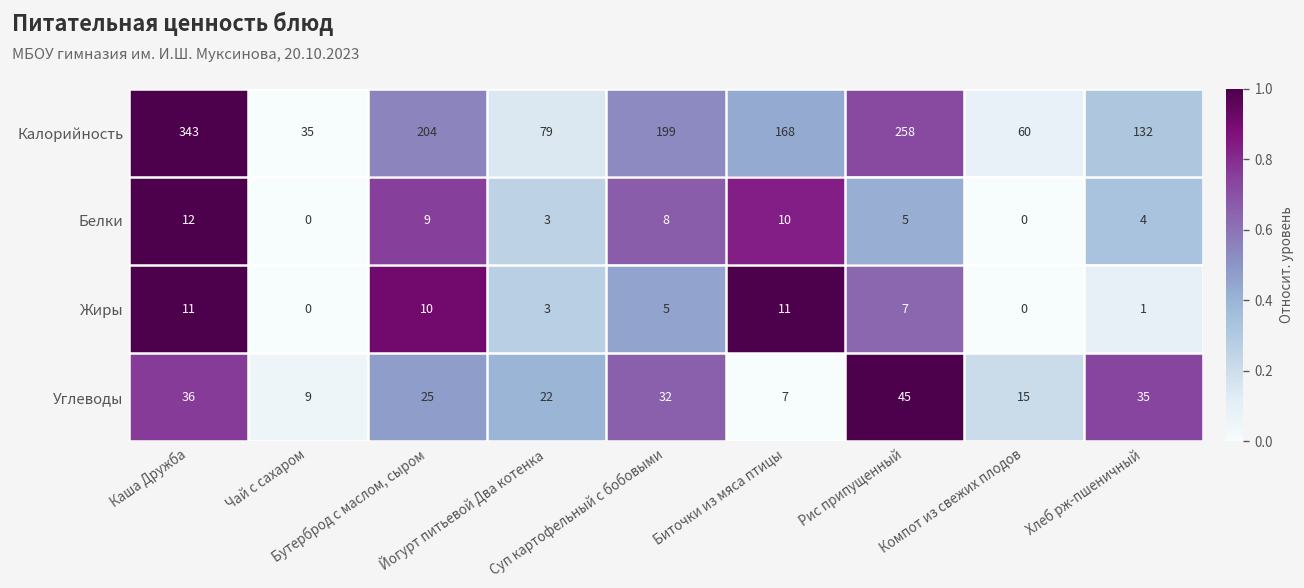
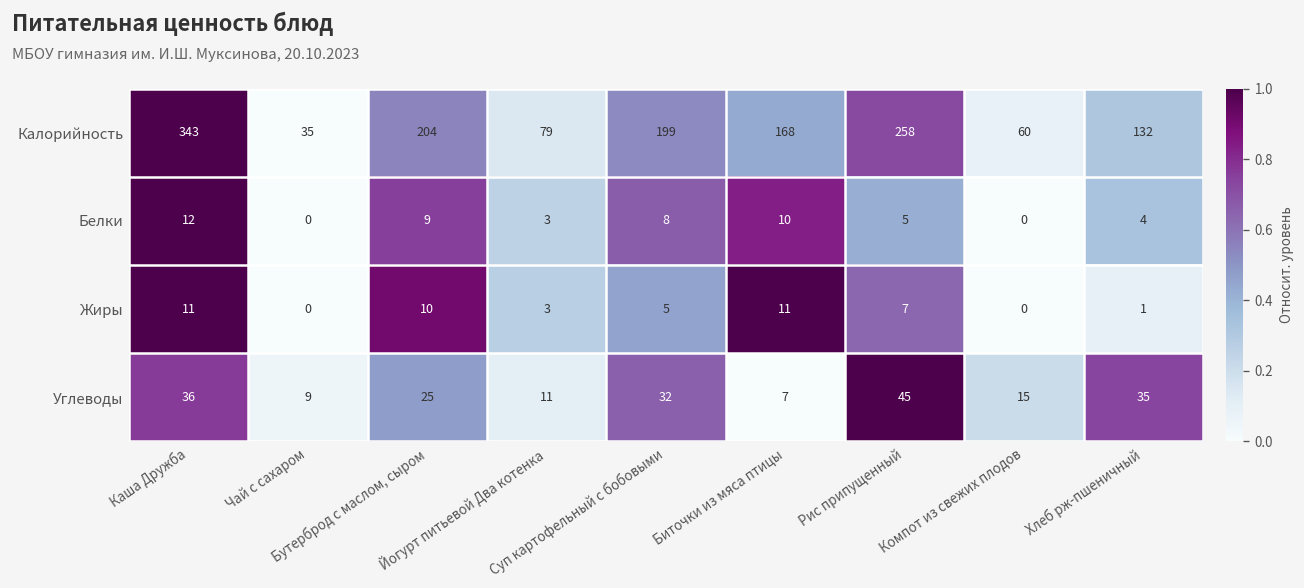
  {
    "Калорийность": {
      "Каша Дружба": 343,
      "Чай с сахаром": 35,
      "Бутерброд с маслом, сыром": 204,
      "Йогурт питьевой Два котенка": 79,
      "Суп картофельный с бобовыми": 199,
      "Биточки из мяса птицы": 168,
      "Рис припущенный": 258,
      "Компот из свежих плодов": 60,
      "Хлеб рж-пшеничный": 132
    },
    "Белки": {
      "Каша Дружба": 12,
      "Чай с сахаром": 0,
      "Бутерброд с маслом, сыром": 9,
      "Йогурт питьевой Два котенка": 3,
      "Суп картофельный с бобовыми": 8,
      "Биточки из мяса птицы": 10,
      "Рис припущенный": 5,
      "Компот из свежих плодов": 0,
      "Хлеб рж-пшеничный": 4
    },
    "Жиры": {
      "Каша Дружба": 11,
      "Чай с сахаром": 0,
      "Бутерброд с маслом, сыром": 10,
      "Йогурт питьевой Два котенка": 3,
      "Суп картофельный с бобовыми": 5,
      "Биточки из мяса птицы": 11,
      "Рис припущенный": 7,
      "Компот из свежих плодов": 0,
      "Хлеб рж-пшеничный": 1
    },
    "Углеводы": {
      "Каша Дружба": 36,
      "Чай с сахаром": 9,
      "Бутерброд с маслом, сыром": 25,
-     "Йогурт питьевой Два котенка": 22,
+     "Йогурт питьевой Два котенка": 11,
      "Суп картофельный с бобовыми": 32,
      "Биточки из мяса птицы": 7,
      "Рис припущенный": 45,
      "Компот из свежих плодов": 15,
      "Хлеб рж-пшеничный": 35
    }
  }
